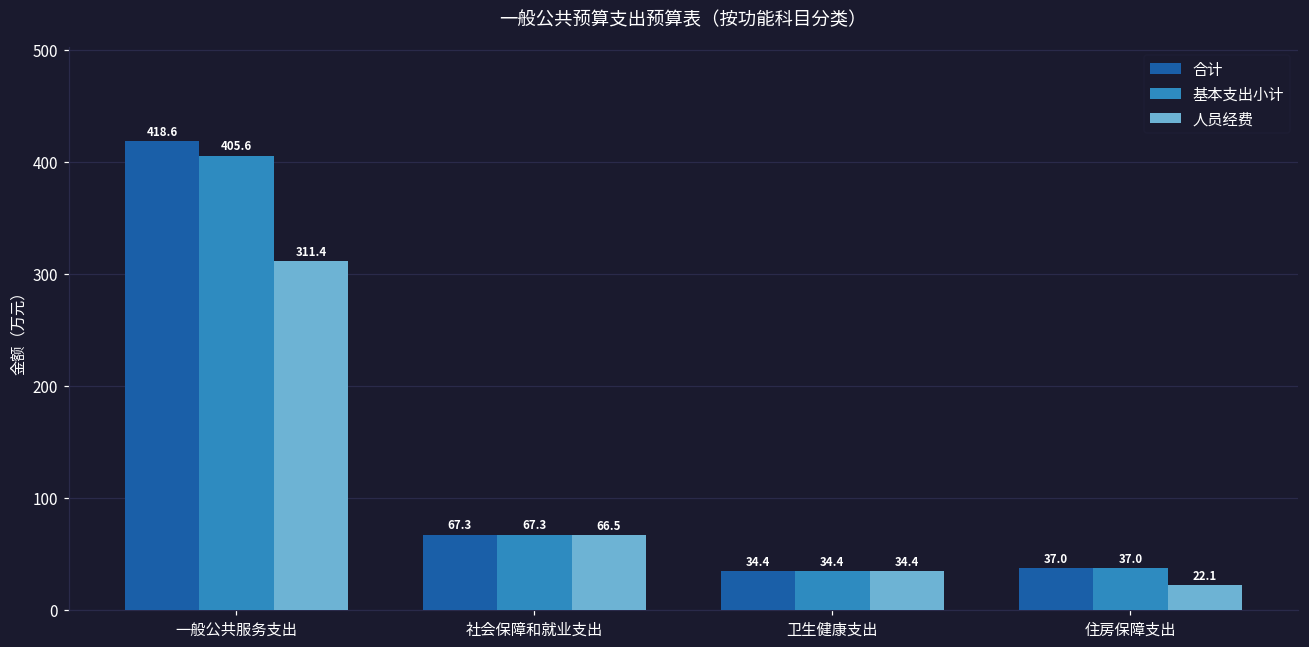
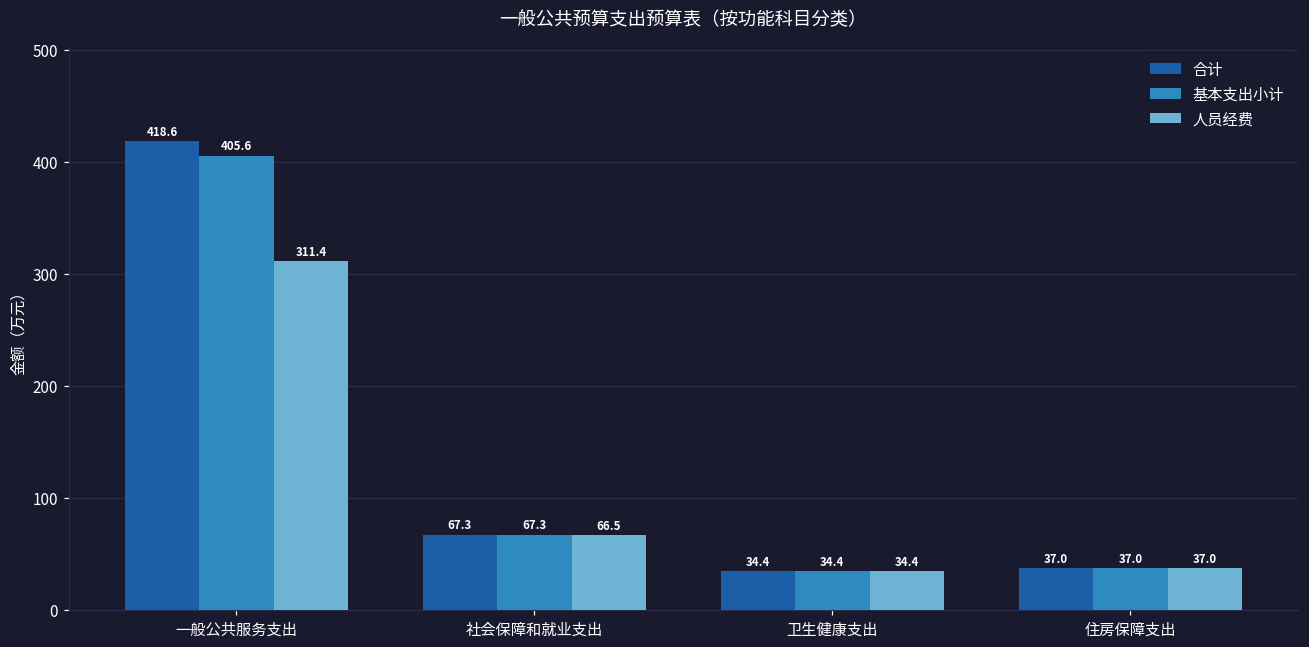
  {
    "人员经费": {
      "一般公共服务支出": 311.4,
      "社会保障和就业支出": 66.5,
      "卫生健康支出": 34.4,
-     "住房保障支出": 22.1
+     "住房保障支出": 37.0
    }
  }
